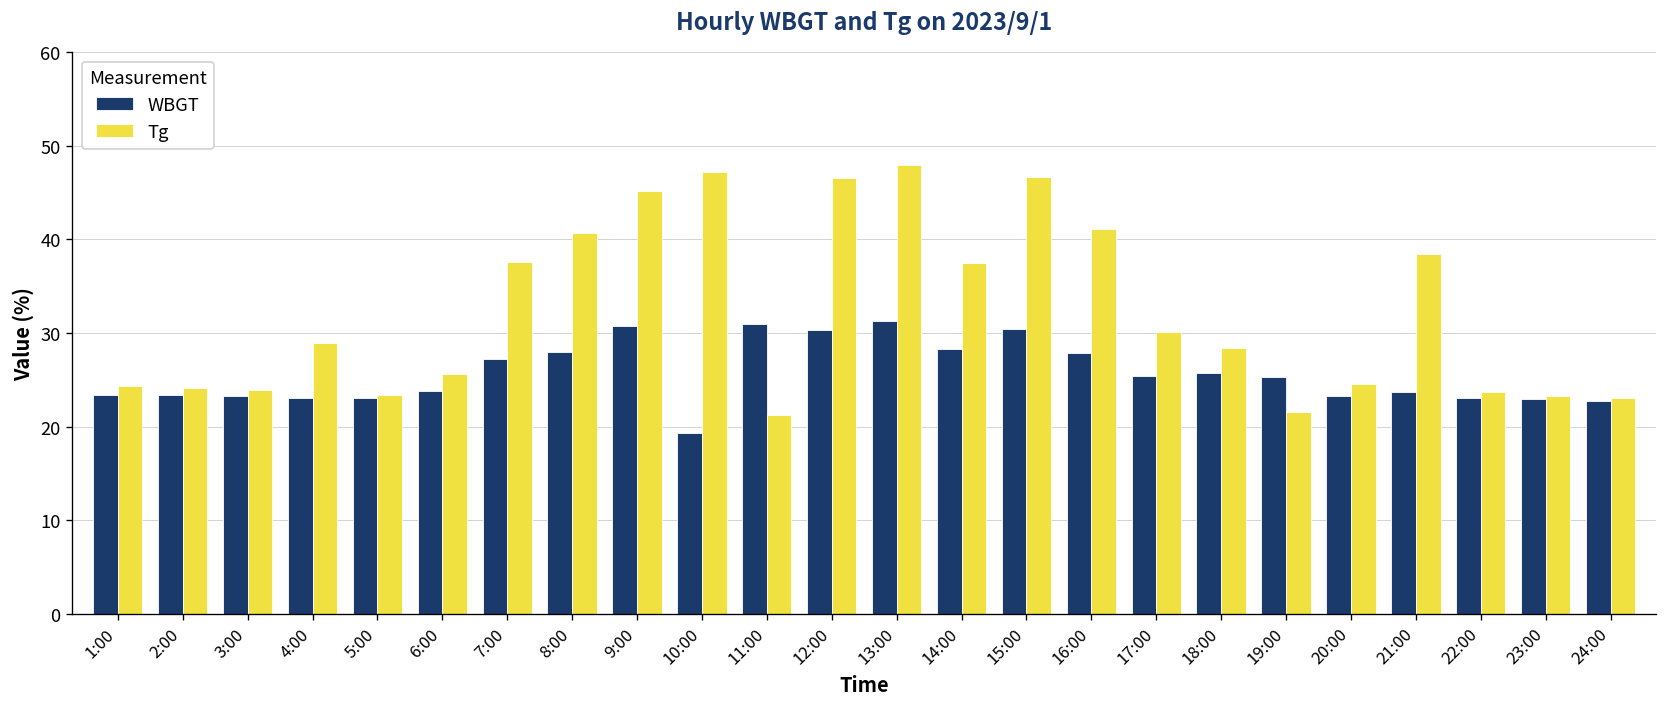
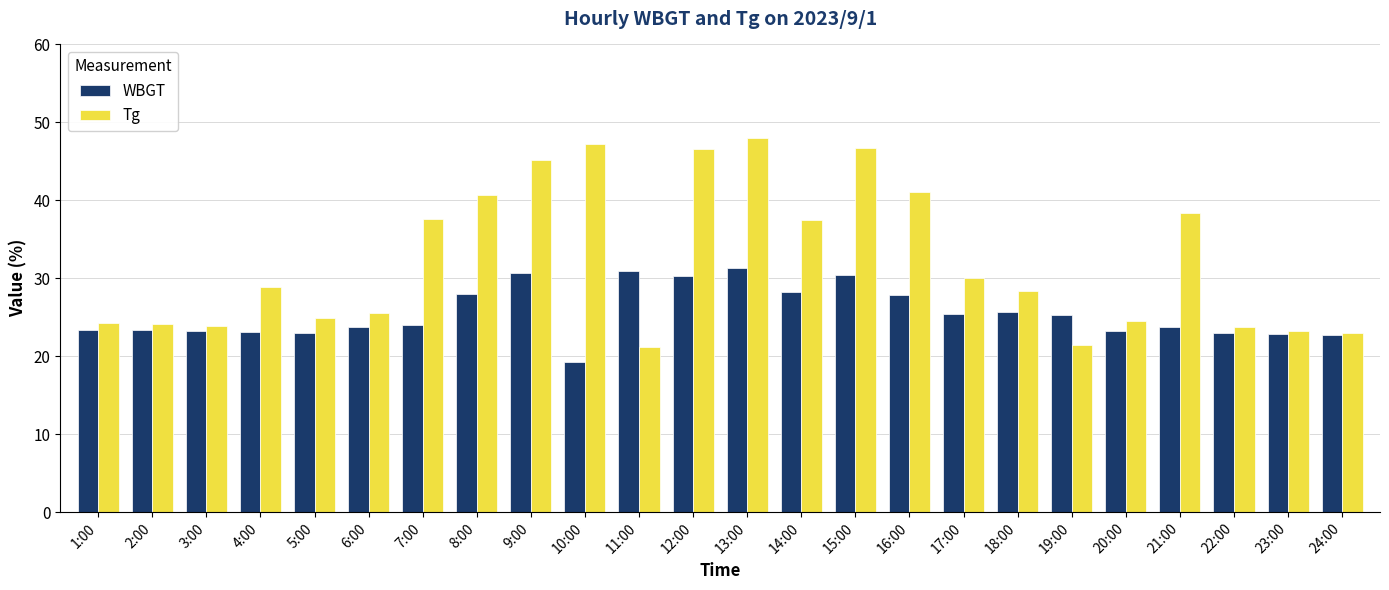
  {
    "WBGT": {
      "1:00": 23,
      "2:00": 23,
      "3:00": 23,
      "4:00": 23,
      "5:00": 23,
      "6:00": 24,
-     "7:00": 27,
+     "7:00": 24,
      "8:00": 28,
      "9:00": 31,
      "10:00": 19,
      "11:00": 31,
      "12:00": 30,
      "13:00": 31,
      "14:00": 28,
      "15:00": 30,
      "16:00": 28,
      "17:00": 25,
      "18:00": 26,
      "19:00": 25,
      "20:00": 23,
      "21:00": 24,
      "22:00": 23,
      "23:00": 23,
      "24:00": 23
    },
    "Tg": {
      "1:00": 24,
      "2:00": 24,
      "3:00": 24,
      "4:00": 29,
-     "5:00": 23,
+     "5:00": 25,
      "6:00": 26,
      "7:00": 38,
      "8:00": 41,
      "9:00": 45,
      "10:00": 47,
      "11:00": 21,
      "12:00": 47,
      "13:00": 48,
      "14:00": 38,
      "15:00": 47,
      "16:00": 41,
      "17:00": 30,
      "18:00": 28,
      "19:00": 22,
      "20:00": 25,
      "21:00": 38,
      "22:00": 24,
      "23:00": 23,
      "24:00": 23
    }
  }
